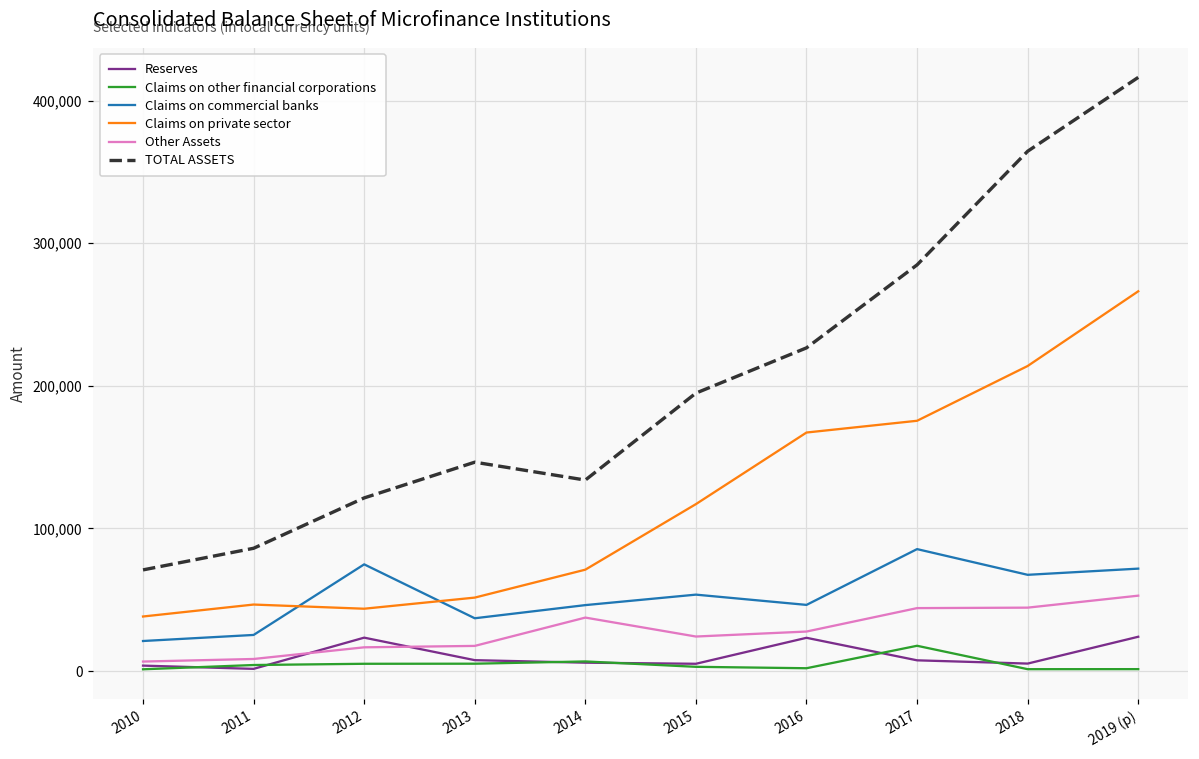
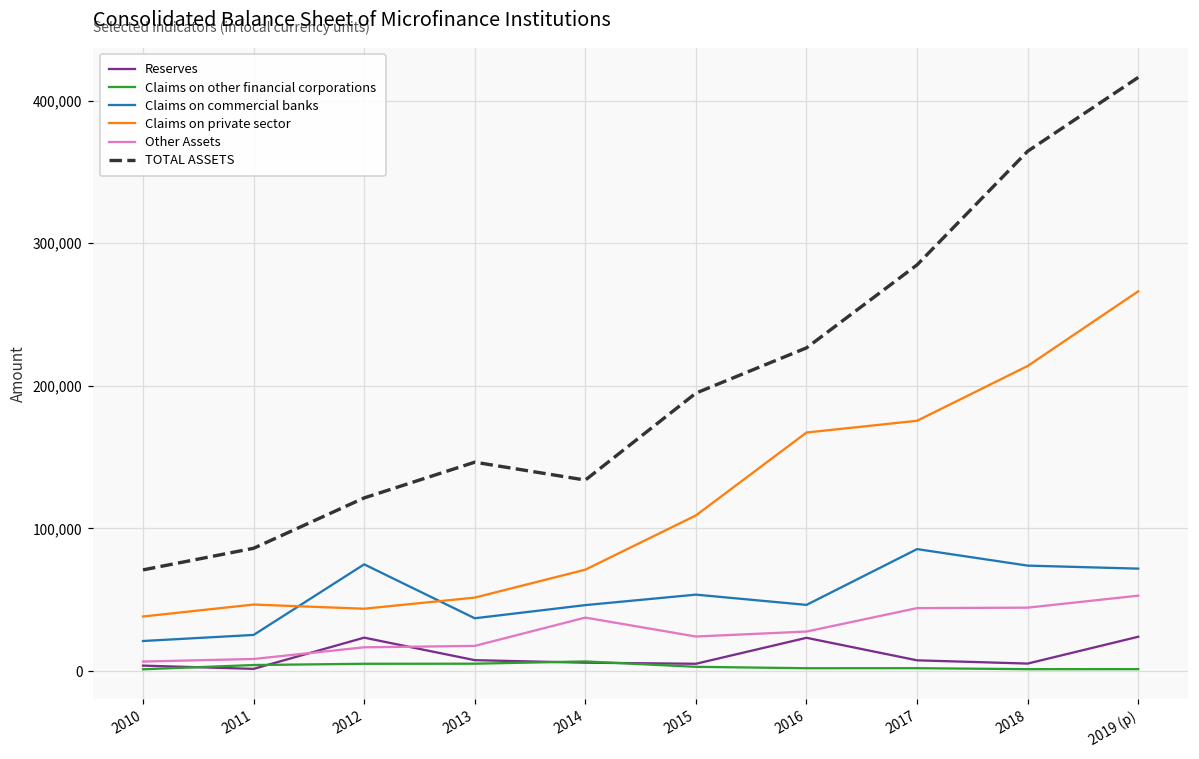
  {
    "Reserves": {
      "2010": "4,000",
      "2011": "2,000",
      "2012": "23,000",
      "2013": "8,000",
      "2015": "5,000",
      "2016": "23,000",
      "2017": "8,000",
      "2018": "5,000",
      "2019 (p)": "24,000"
    },
    "Claims on other financial corporations": {
      "2010": "1,000",
      "2011": "4,000",
      "2012": "5,000",
      "2013": "5,000",
      "2015": "3,000",
      "2016": "2,000",
-     "2017": "18,000",
+     "2017": "2,000",
      "2018": "1,000",
      "2019 (p)": "1,000"
    },
    "Claims on commercial banks": {
      "2010": "21,000",
      "2011": "25,000",
      "2012": "75,000",
      "2013": "37,000",
      "2014": "46,000",
      "2015": "54,000",
      "2016": "46,000",
      "2017": "86,000",
-     "2018": "67,000",
+     "2018": "74,000",
      "2019 (p)": "72,000"
    },
    "Claims on private sector": {
      "2010": "38,000",
      "2011": "47,000",
      "2012": "44,000",
      "2013": "51,000",
      "2014": "71,000",
-     "2015": "117,000",
+     "2015": "109,000",
      "2016": "167,000",
      "2017": "176,000",
      "2018": "214,000",
      "2019 (p)": "266,000"
    },
    "Other Assets": {
      "2010": "7,000",
      "2011": "8,000",
      "2012": "17,000",
      "2013": "18,000",
      "2014": "37,000",
      "2015": "24,000",
      "2016": "28,000",
      "2017": "44,000",
      "2018": "44,000",
      "2019 (p)": "53,000"
    },
    "TOTAL ASSETS": {
      "2010": "71,000",
      "2011": "86,000",
      "2012": "121,000",
      "2013": "146,000",
      "2014": "134,000",
      "2015": "195,000",
      "2016": "227,000",
      "2017": "285,000",
      "2018": "365,000",
      "2019 (p)": "416,000"
    }
  }
